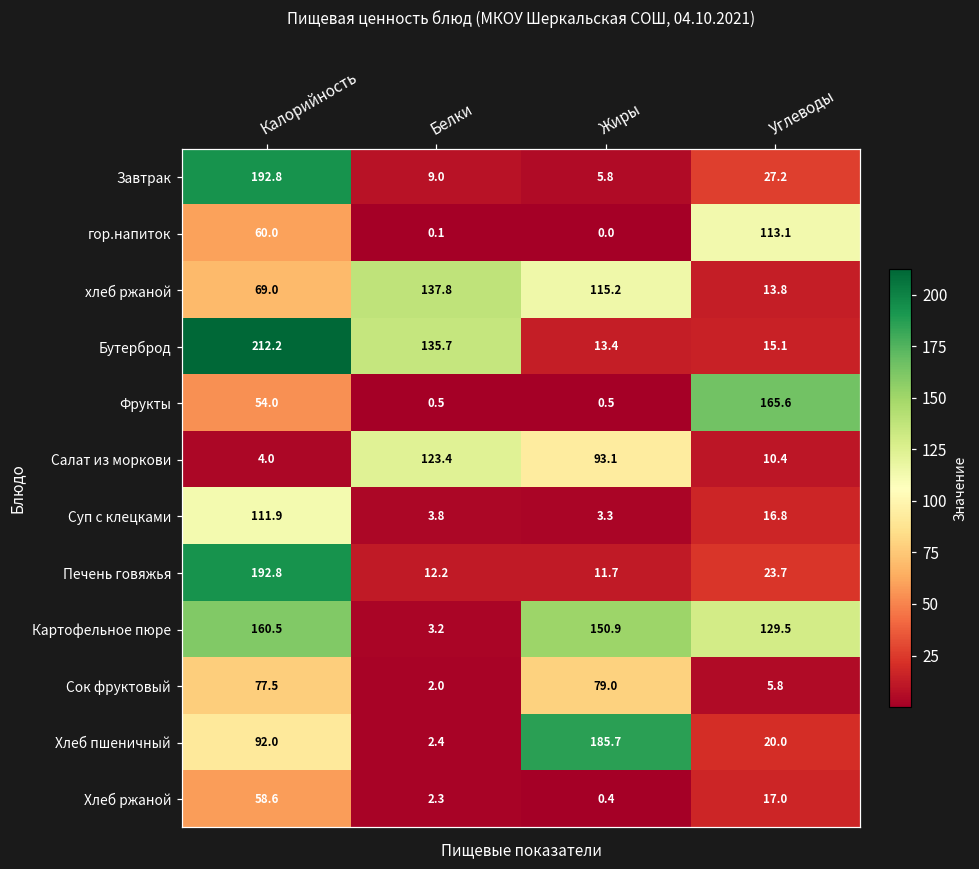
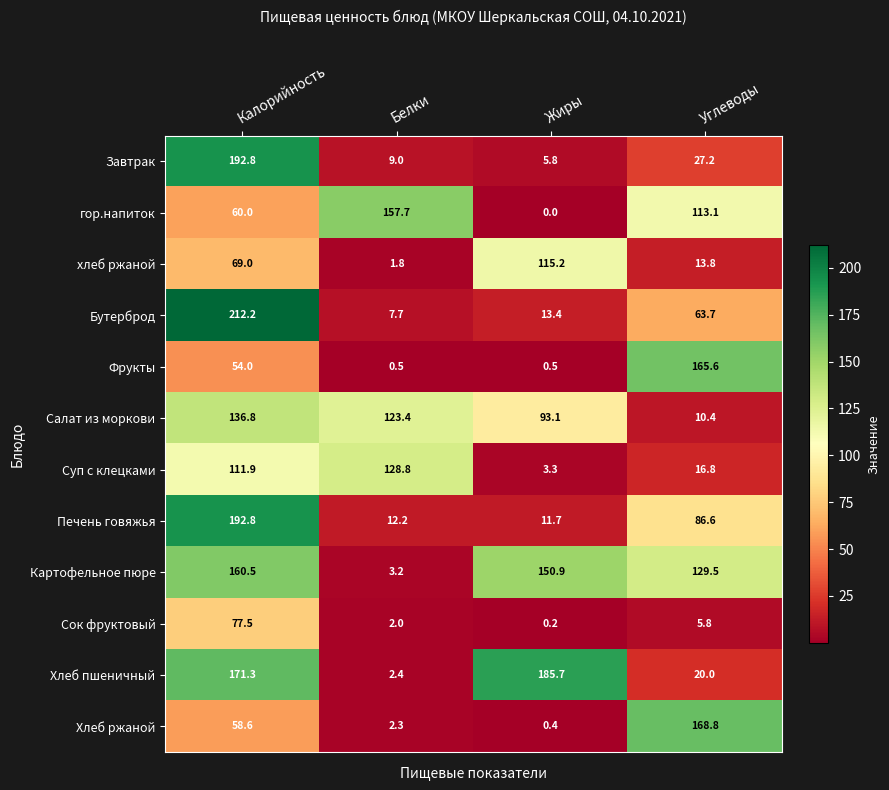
  {
    "Завтрак": {
      "Калорийность": 192.8,
      "Белки": 9.0,
      "Жиры": 5.8,
      "Углеводы": 27.2
    },
    "гор.напиток": {
      "Калорийность": 60.0,
-     "Белки": 0.1,
+     "Белки": 157.7,
      "Жиры": 0.0,
      "Углеводы": 113.1
    },
    "хлеб ржаной": {
      "Калорийность": 69.0,
-     "Белки": 137.8,
+     "Белки": 1.8,
      "Жиры": 115.2,
      "Углеводы": 13.8
    },
    "Бутерброд": {
      "Калорийность": 212.2,
-     "Белки": 135.7,
+     "Белки": 7.7,
      "Жиры": 13.4,
-     "Углеводы": 15.1
+     "Углеводы": 63.7
    },
    "Фрукты": {
      "Калорийность": 54.0,
      "Белки": 0.5,
      "Жиры": 0.5,
      "Углеводы": 165.6
    },
    "Салат из моркови": {
-     "Калорийность": 4.0,
+     "Калорийность": 136.8,
      "Белки": 123.4,
      "Жиры": 93.1,
      "Углеводы": 10.4
    },
    "Суп с клецками": {
      "Калорийность": 111.9,
-     "Белки": 3.8,
+     "Белки": 128.8,
      "Жиры": 3.3,
      "Углеводы": 16.8
    },
    "Печень говяжья": {
      "Калорийность": 192.8,
      "Белки": 12.2,
      "Жиры": 11.7,
-     "Углеводы": 23.7
+     "Углеводы": 86.6
    },
    "Картофельное пюре": {
      "Калорийность": 160.5,
      "Белки": 3.2,
      "Жиры": 150.9,
      "Углеводы": 129.5
    },
    "Сок фруктовый": {
      "Калорийность": 77.5,
      "Белки": 2.0,
-     "Жиры": 79.0,
+     "Жиры": 0.2,
      "Углеводы": 5.8
    },
    "Хлеб пшеничный": {
-     "Калорийность": 92.0,
+     "Калорийность": 171.3,
      "Белки": 2.4,
      "Жиры": 185.7,
      "Углеводы": 20.0
    },
    "Хлеб ржаной": {
      "Калорийность": 58.6,
      "Белки": 2.3,
      "Жиры": 0.4,
-     "Углеводы": 17.0
+     "Углеводы": 168.8
    }
  }
